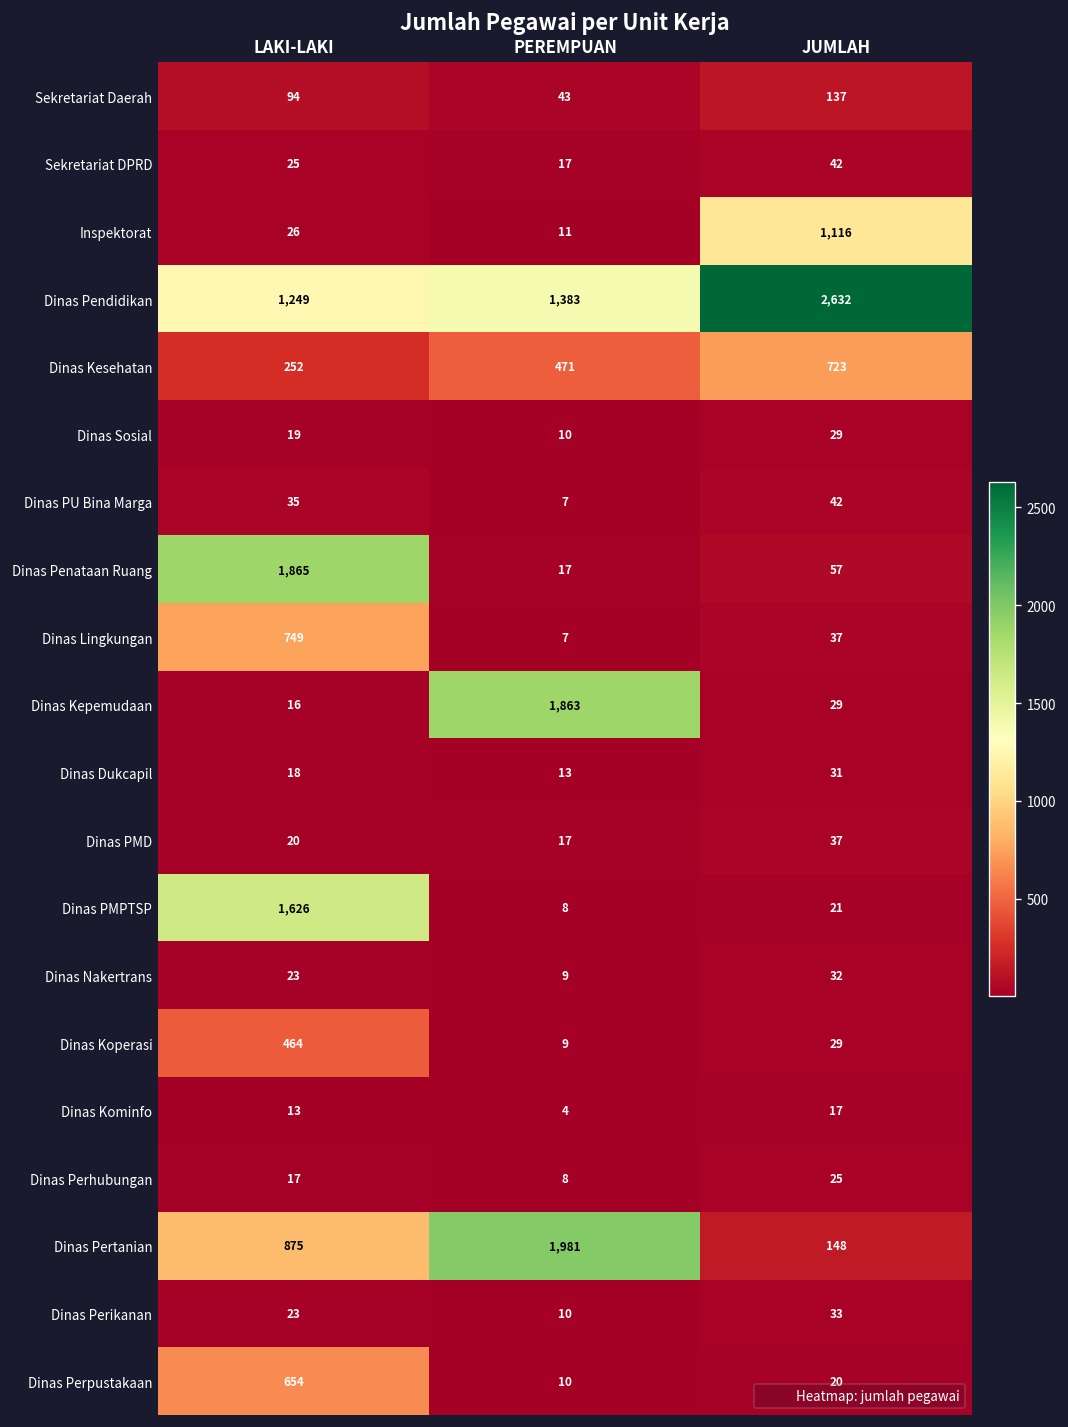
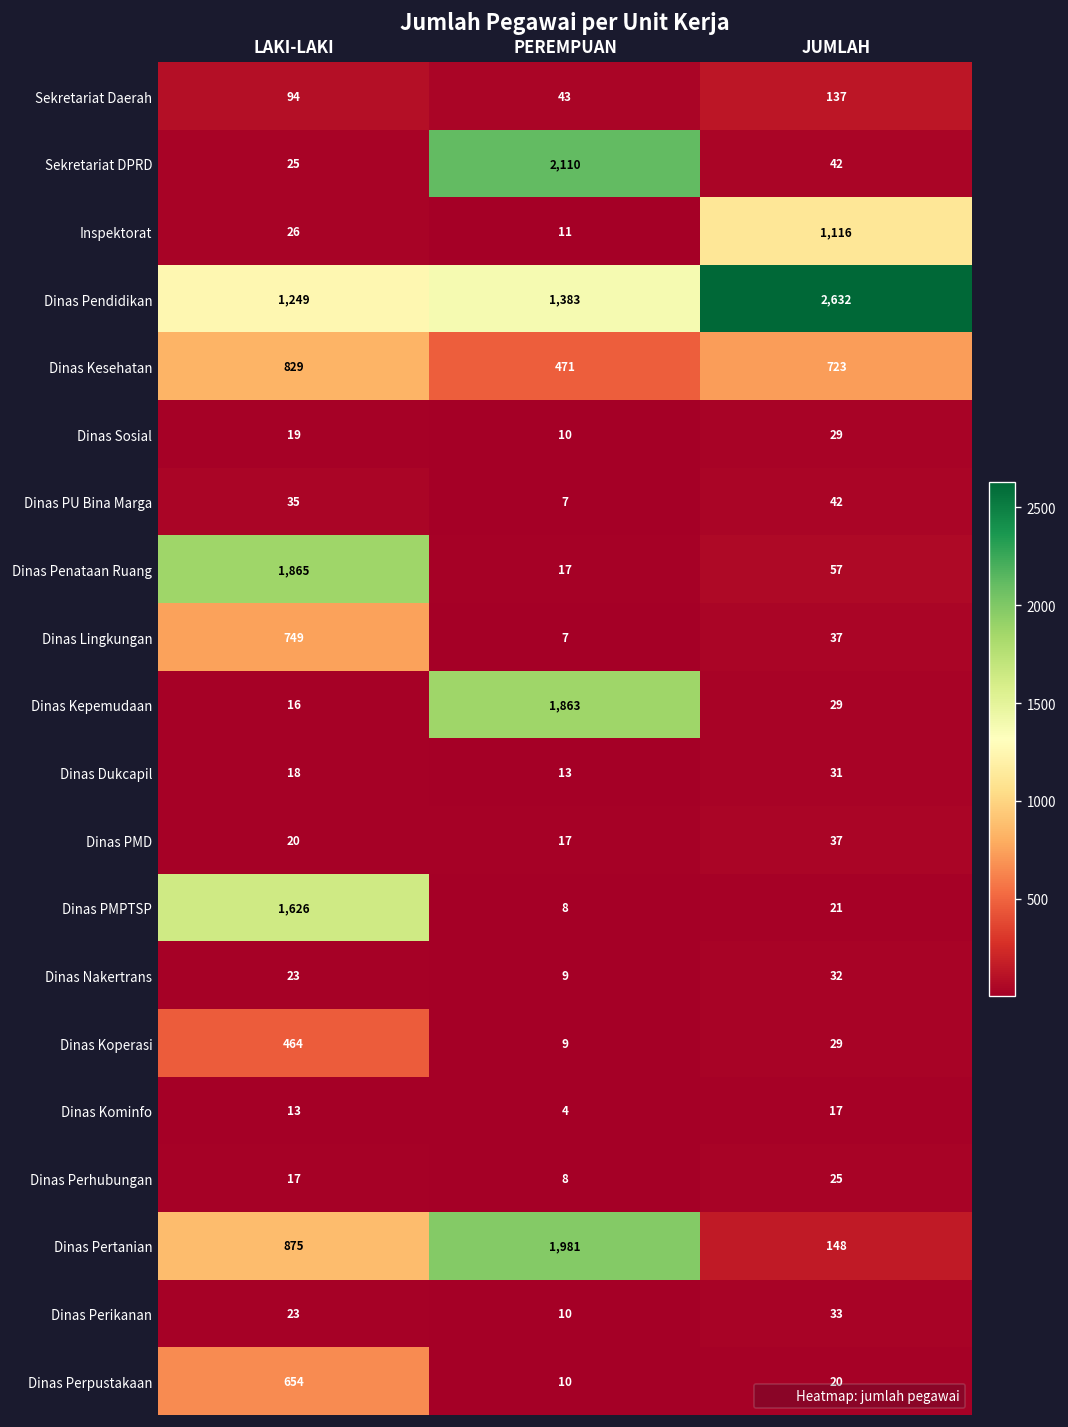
  {
    "Sekretariat Daerah": {
      "LAKI-LAKI": "94",
      "PEREMPUAN": "43",
      "JUMLAH": "137"
    },
    "Sekretariat DPRD": {
      "LAKI-LAKI": "25",
-     "PEREMPUAN": "17",
+     "PEREMPUAN": "2,110",
      "JUMLAH": "42"
    },
    "Inspektorat": {
      "LAKI-LAKI": "26",
      "PEREMPUAN": "11",
      "JUMLAH": "1,116"
    },
    "Dinas Pendidikan": {
      "LAKI-LAKI": "1,249",
      "PEREMPUAN": "1,383",
      "JUMLAH": "2,632"
    },
    "Dinas Kesehatan": {
-     "LAKI-LAKI": "252",
+     "LAKI-LAKI": "829",
      "PEREMPUAN": "471",
      "JUMLAH": "723"
    },
    "Dinas Sosial": {
      "LAKI-LAKI": "19",
      "PEREMPUAN": "10",
      "JUMLAH": "29"
    },
    "Dinas PU Bina Marga": {
      "LAKI-LAKI": "35",
      "PEREMPUAN": "7",
      "JUMLAH": "42"
    },
    "Dinas Penataan Ruang": {
      "LAKI-LAKI": "1,865",
      "PEREMPUAN": "17",
      "JUMLAH": "57"
    },
    "Dinas Lingkungan": {
      "LAKI-LAKI": "749",
      "PEREMPUAN": "7",
      "JUMLAH": "37"
    },
    "Dinas Kepemudaan": {
      "LAKI-LAKI": "16",
      "PEREMPUAN": "1,863",
      "JUMLAH": "29"
    },
    "Dinas Dukcapil": {
      "LAKI-LAKI": "18",
      "PEREMPUAN": "13",
      "JUMLAH": "31"
    },
    "Dinas PMD": {
      "LAKI-LAKI": "20",
      "PEREMPUAN": "17",
      "JUMLAH": "37"
    },
    "Dinas PMPTSP": {
      "LAKI-LAKI": "1,626",
      "PEREMPUAN": "8",
      "JUMLAH": "21"
    },
    "Dinas Nakertrans": {
      "LAKI-LAKI": "23",
      "PEREMPUAN": "9",
      "JUMLAH": "32"
    },
    "Dinas Koperasi": {
      "LAKI-LAKI": "464",
      "PEREMPUAN": "9",
      "JUMLAH": "29"
    },
    "Dinas Kominfo": {
      "LAKI-LAKI": "13",
      "PEREMPUAN": "4",
      "JUMLAH": "17"
    },
    "Dinas Perhubungan": {
      "LAKI-LAKI": "17",
      "PEREMPUAN": "8",
      "JUMLAH": "25"
    },
    "Dinas Pertanian": {
      "LAKI-LAKI": "875",
      "PEREMPUAN": "1,981",
      "JUMLAH": "148"
    },
    "Dinas Perikanan": {
      "LAKI-LAKI": "23",
      "PEREMPUAN": "10",
      "JUMLAH": "33"
    },
    "Dinas Perpustakaan": {
      "LAKI-LAKI": "654",
      "PEREMPUAN": "10"
    }
  }
